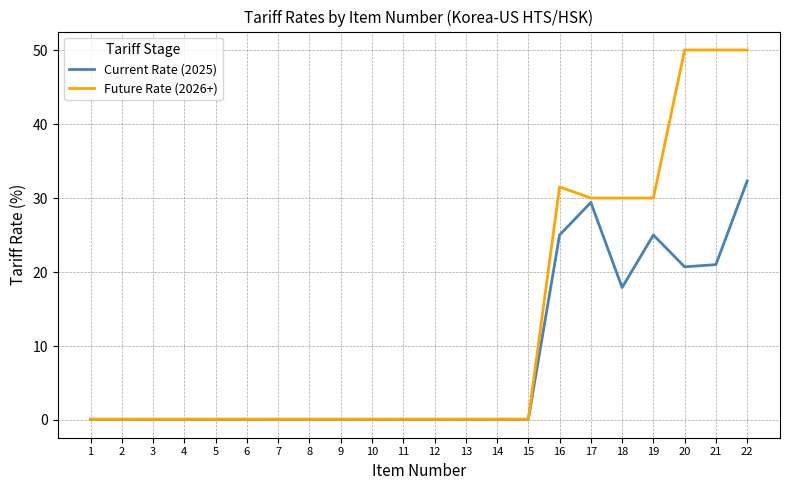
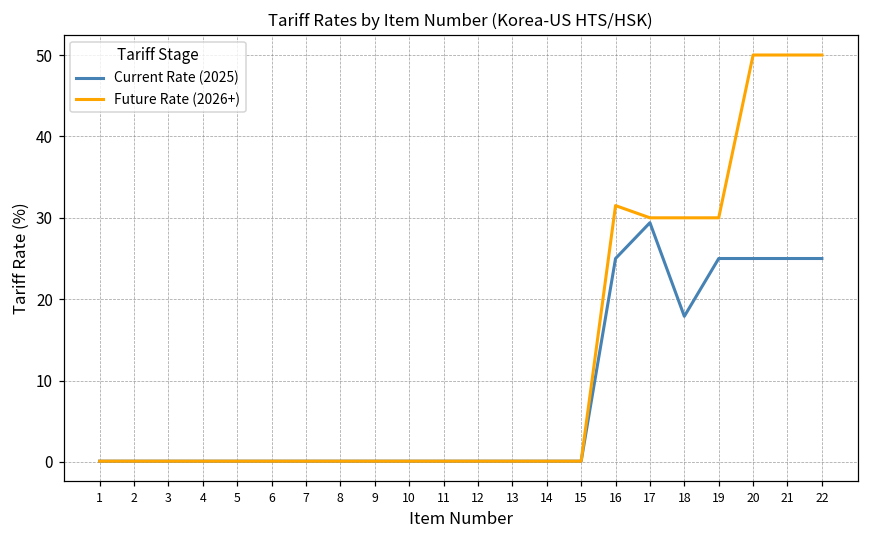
  {
    "Current Rate (2025)": {
      "16": 25,
      "17": 29,
      "18": 18,
      "19": 25,
-     "20": 21,
-     "21": 21,
-     "22": 32
+     "20": 25,
+     "21": 25,
+     "22": 25
    },
    "Future Rate (2026+)": {
      "16": 32,
      "17": 30,
      "18": 30,
      "19": 30,
      "20": 50,
      "21": 50,
      "22": 50
    }
  }
